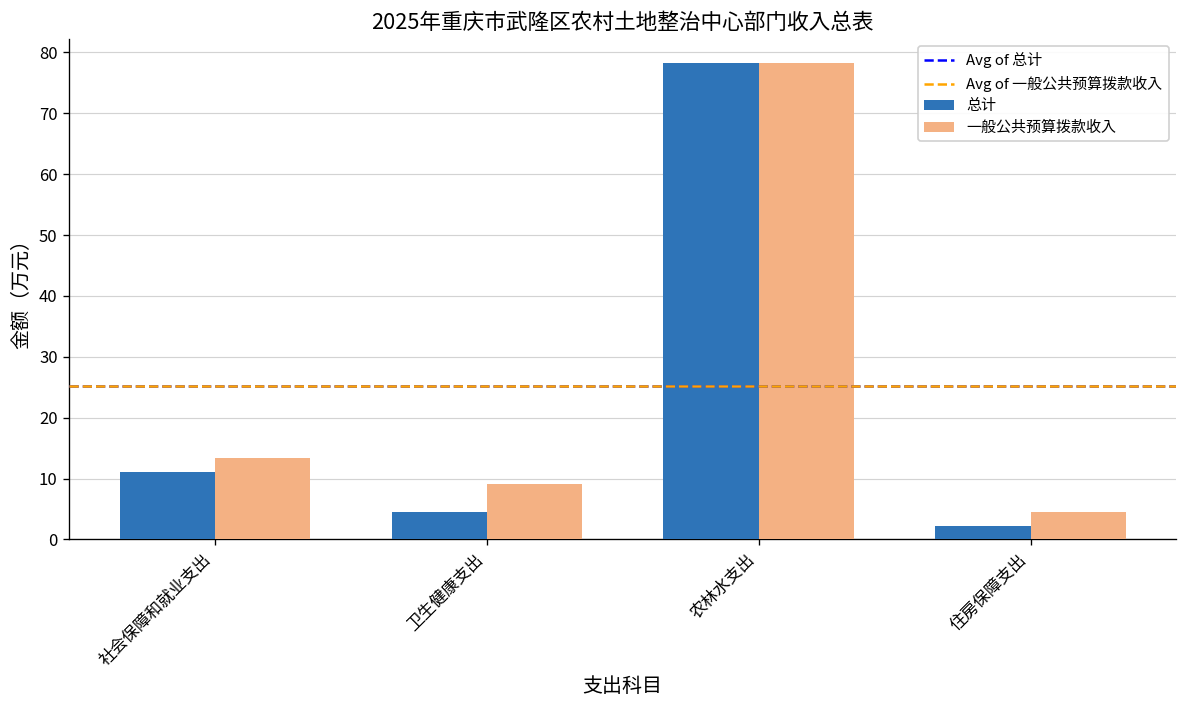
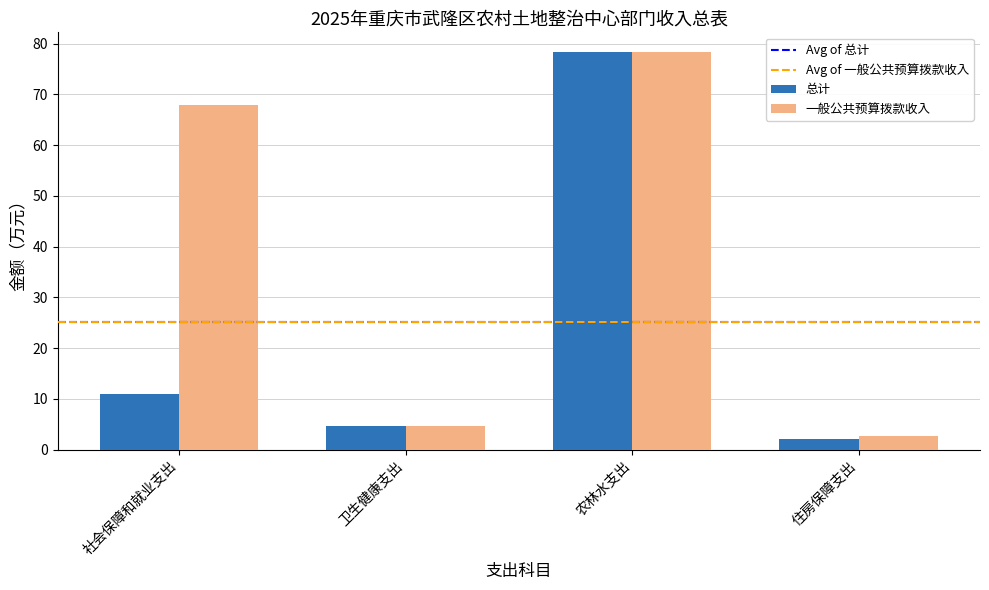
  {
    "总计": {
      "社会保障和就业支出": 11,
      "卫生健康支出": 5,
      "农林水支出": 78,
      "住房保障支出": 2
    },
    "一般公共预算拨款收入": {
-     "社会保障和就业支出": 13,
-     "卫生健康支出": 9,
+     "社会保障和就业支出": 68,
+     "卫生健康支出": 5,
      "农林水支出": 78,
-     "住房保障支出": 5
+     "住房保障支出": 3
    }
  }
